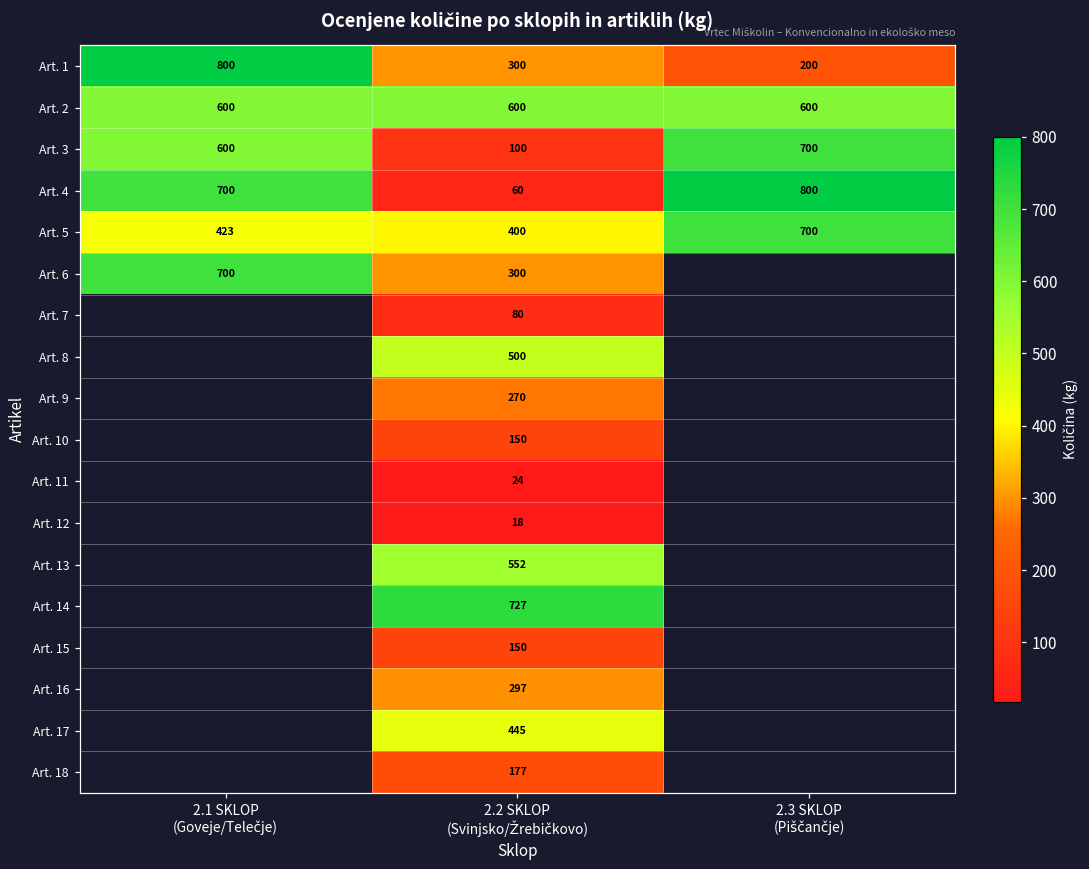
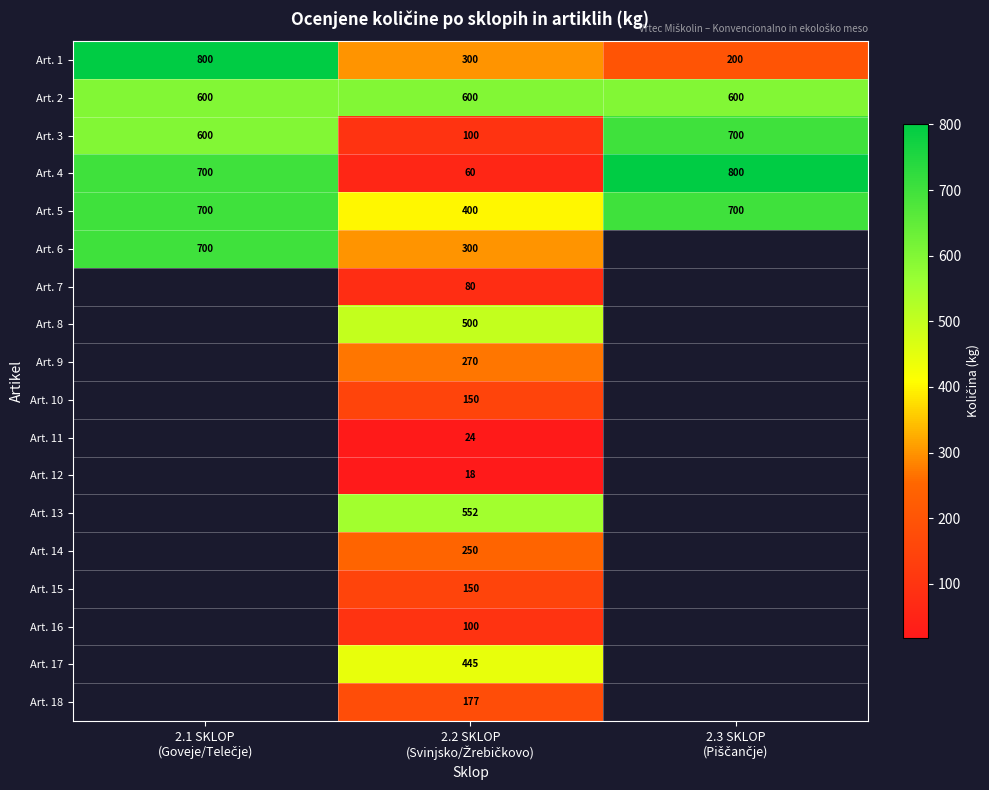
  {
    "Art. 1": {
      "2.1 SKLOP (Goveje/Telečje)": 800,
      "2.2 SKLOP (Svinjsko/Žrebičkovo)": 300,
      "2.3 SKLOP (Piščančje)": 200
    },
    "Art. 2": {
      "2.1 SKLOP (Goveje/Telečje)": 600,
      "2.2 SKLOP (Svinjsko/Žrebičkovo)": 600,
      "2.3 SKLOP (Piščančje)": 600
    },
    "Art. 3": {
      "2.1 SKLOP (Goveje/Telečje)": 600,
      "2.2 SKLOP (Svinjsko/Žrebičkovo)": 100,
      "2.3 SKLOP (Piščančje)": 700
    },
    "Art. 4": {
      "2.1 SKLOP (Goveje/Telečje)": 700,
      "2.2 SKLOP (Svinjsko/Žrebičkovo)": 60,
      "2.3 SKLOP (Piščančje)": 800
    },
    "Art. 5": {
-     "2.1 SKLOP (Goveje/Telečje)": 423,
+     "2.1 SKLOP (Goveje/Telečje)": 700,
      "2.2 SKLOP (Svinjsko/Žrebičkovo)": 400,
      "2.3 SKLOP (Piščančje)": 700
    },
    "Art. 6": {
      "2.1 SKLOP (Goveje/Telečje)": 700,
      "2.2 SKLOP (Svinjsko/Žrebičkovo)": 300
    },
    "Art. 7": {
      "2.2 SKLOP (Svinjsko/Žrebičkovo)": 80
    },
    "Art. 8": {
      "2.2 SKLOP (Svinjsko/Žrebičkovo)": 500
    },
    "Art. 9": {
      "2.2 SKLOP (Svinjsko/Žrebičkovo)": 270
    },
    "Art. 10": {
      "2.2 SKLOP (Svinjsko/Žrebičkovo)": 150
    },
    "Art. 11": {
      "2.2 SKLOP (Svinjsko/Žrebičkovo)": 24
    },
    "Art. 12": {
      "2.2 SKLOP (Svinjsko/Žrebičkovo)": 18
    },
    "Art. 13": {
      "2.2 SKLOP (Svinjsko/Žrebičkovo)": 552
    },
    "Art. 14": {
-     "2.2 SKLOP (Svinjsko/Žrebičkovo)": 727
+     "2.2 SKLOP (Svinjsko/Žrebičkovo)": 250
    },
    "Art. 15": {
      "2.2 SKLOP (Svinjsko/Žrebičkovo)": 150
    },
    "Art. 16": {
-     "2.2 SKLOP (Svinjsko/Žrebičkovo)": 297
+     "2.2 SKLOP (Svinjsko/Žrebičkovo)": 100
    },
    "Art. 17": {
      "2.2 SKLOP (Svinjsko/Žrebičkovo)": 445
    },
    "Art. 18": {
      "2.2 SKLOP (Svinjsko/Žrebičkovo)": 177
    }
  }
